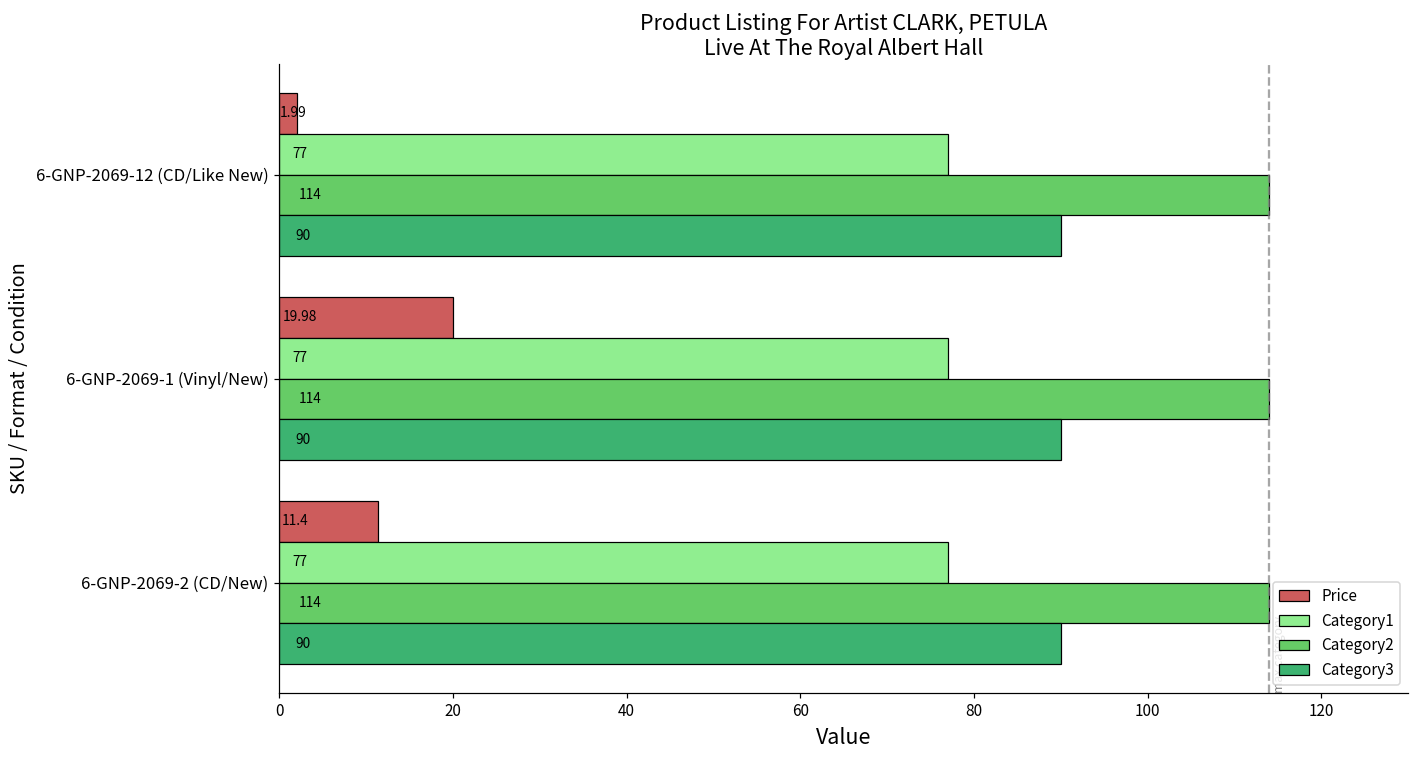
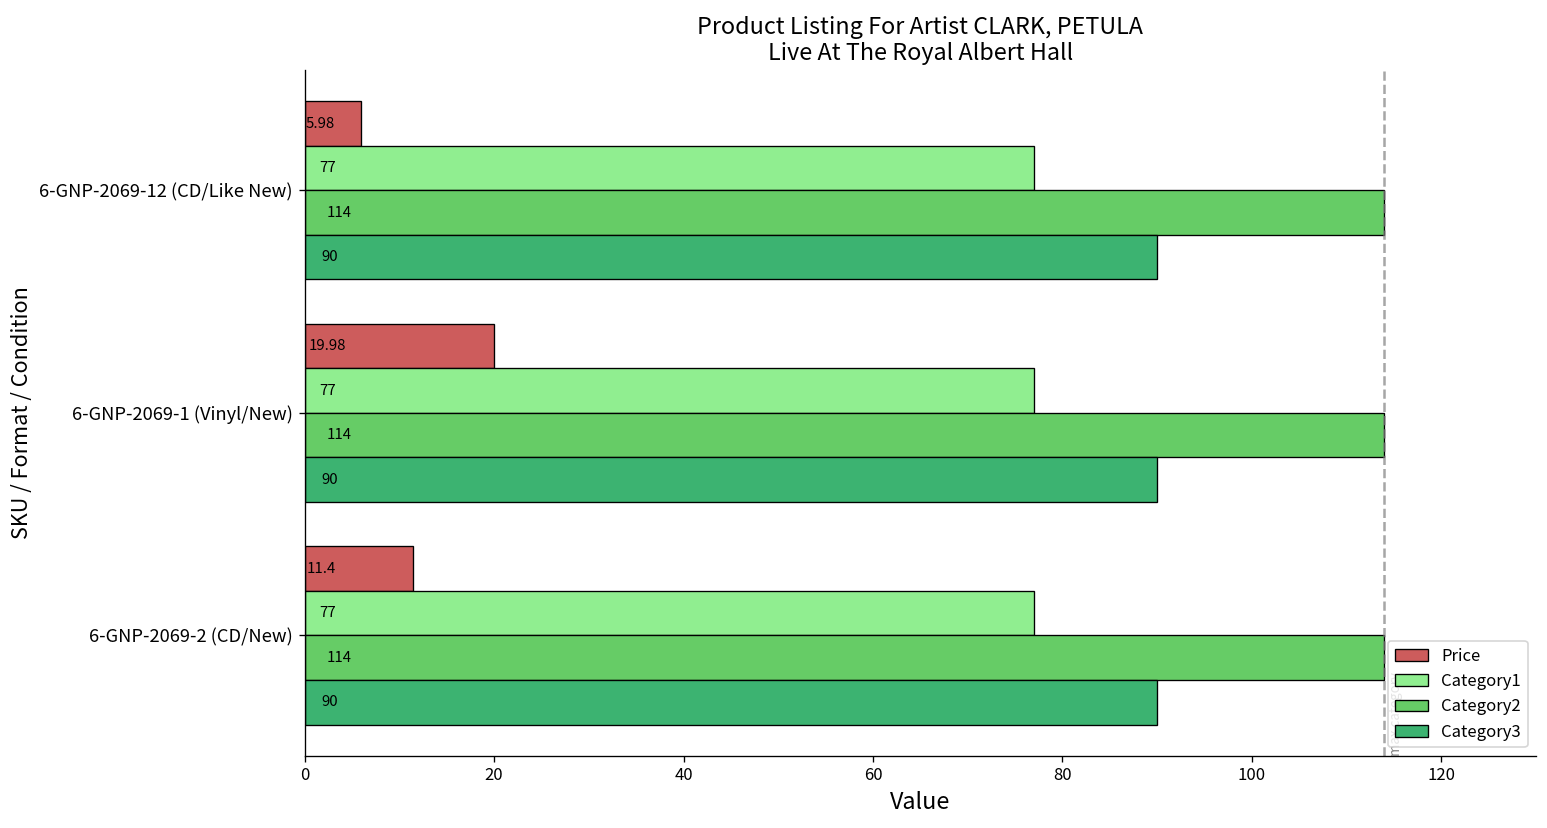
  {
    "Price": {
-     "6-GNP-2069-12 (CD/Like New)": 1.99,
+     "6-GNP-2069-12 (CD/Like New)": 5.98,
      "6-GNP-2069-1 (Vinyl/New)": 19.98,
      "6-GNP-2069-2 (CD/New)": 11.4
    },
    "Category1": {
      "6-GNP-2069-12 (CD/Like New)": 77,
      "6-GNP-2069-1 (Vinyl/New)": 77,
      "6-GNP-2069-2 (CD/New)": 77
    }
  }
